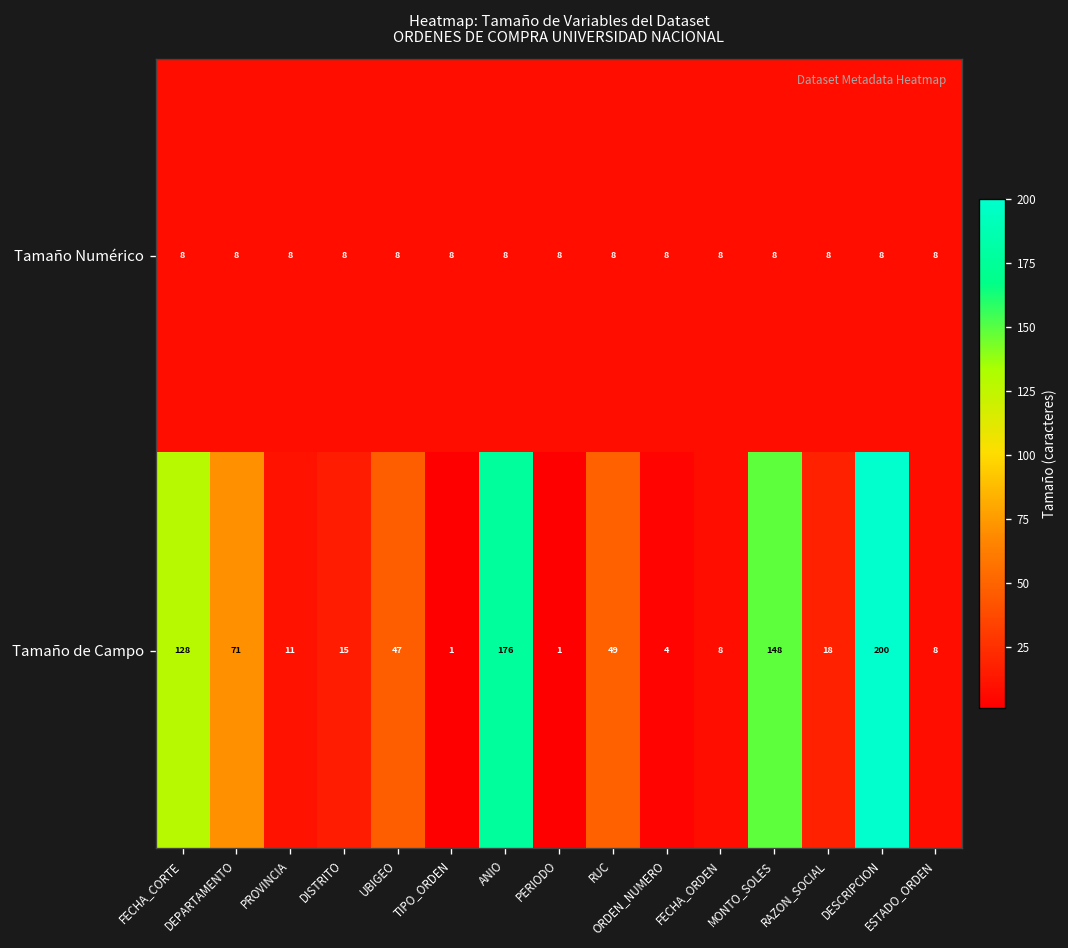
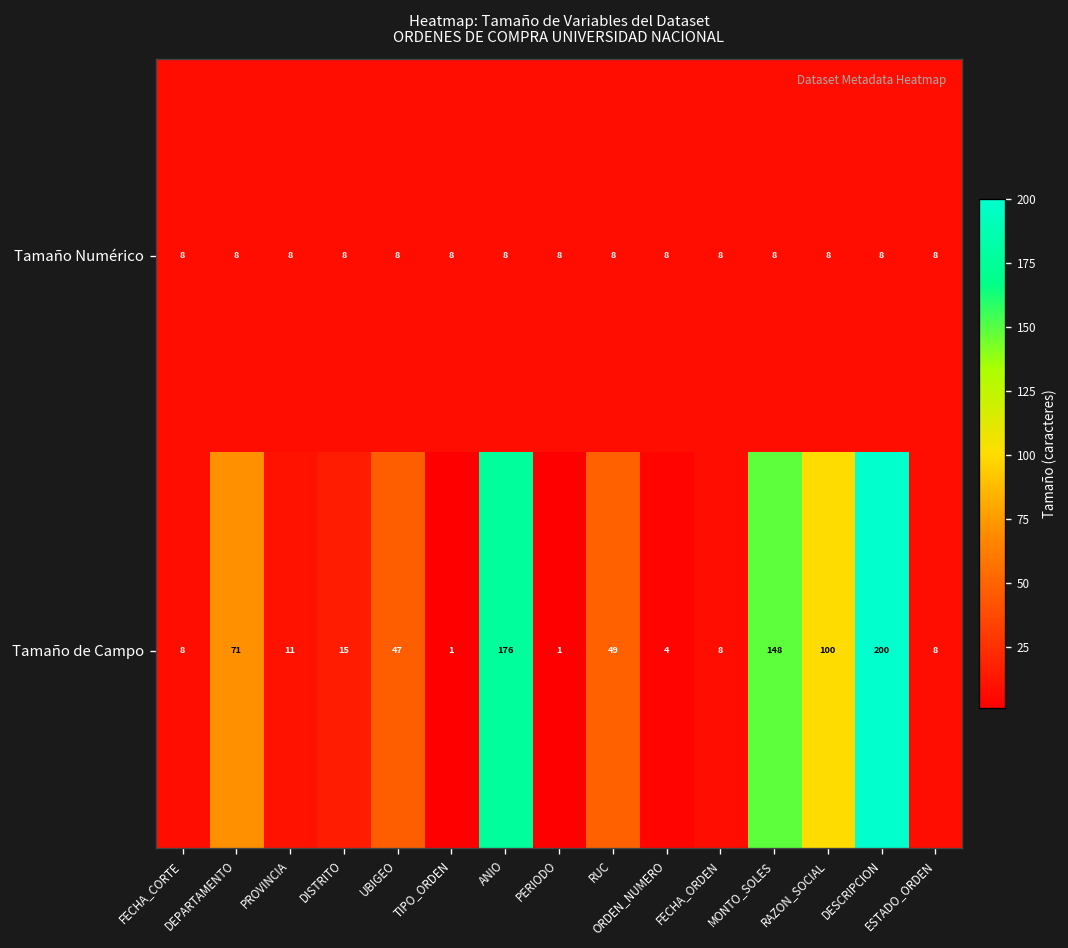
  {
    "Tamaño Numérico": {
      "FECHA_CORTE": 8,
      "DEPARTAMENTO": 8,
      "PROVINCIA": 8,
      "DISTRITO": 8,
      "UBIGEO": 8,
      "TIPO_ORDEN": 8,
      "ANIO": 8,
      "PERIODO": 8,
      "RUC": 8,
      "ORDEN_NUMERO": 8,
      "FECHA_ORDEN": 8,
      "MONTO_SOLES": 8,
      "RAZON_SOCIAL": 8,
      "ESTADO_ORDEN": 8
    },
    "Tamaño de Campo": {
-     "FECHA_CORTE": 128,
+     "FECHA_CORTE": 8,
      "DEPARTAMENTO": 71,
      "PROVINCIA": 11,
      "DISTRITO": 15,
      "UBIGEO": 47,
      "TIPO_ORDEN": 1,
      "ANIO": 176,
      "PERIODO": 1,
      "RUC": 49,
      "ORDEN_NUMERO": 4,
      "FECHA_ORDEN": 8,
      "MONTO_SOLES": 148,
-     "RAZON_SOCIAL": 18,
+     "RAZON_SOCIAL": 100,
      "DESCRIPCION": 200,
      "ESTADO_ORDEN": 8
    }
  }
